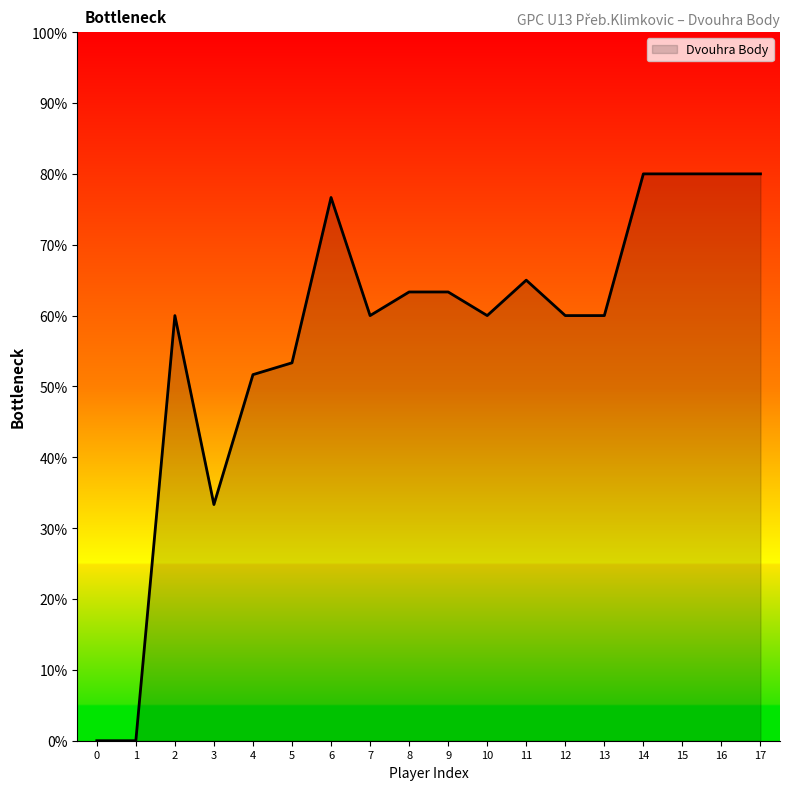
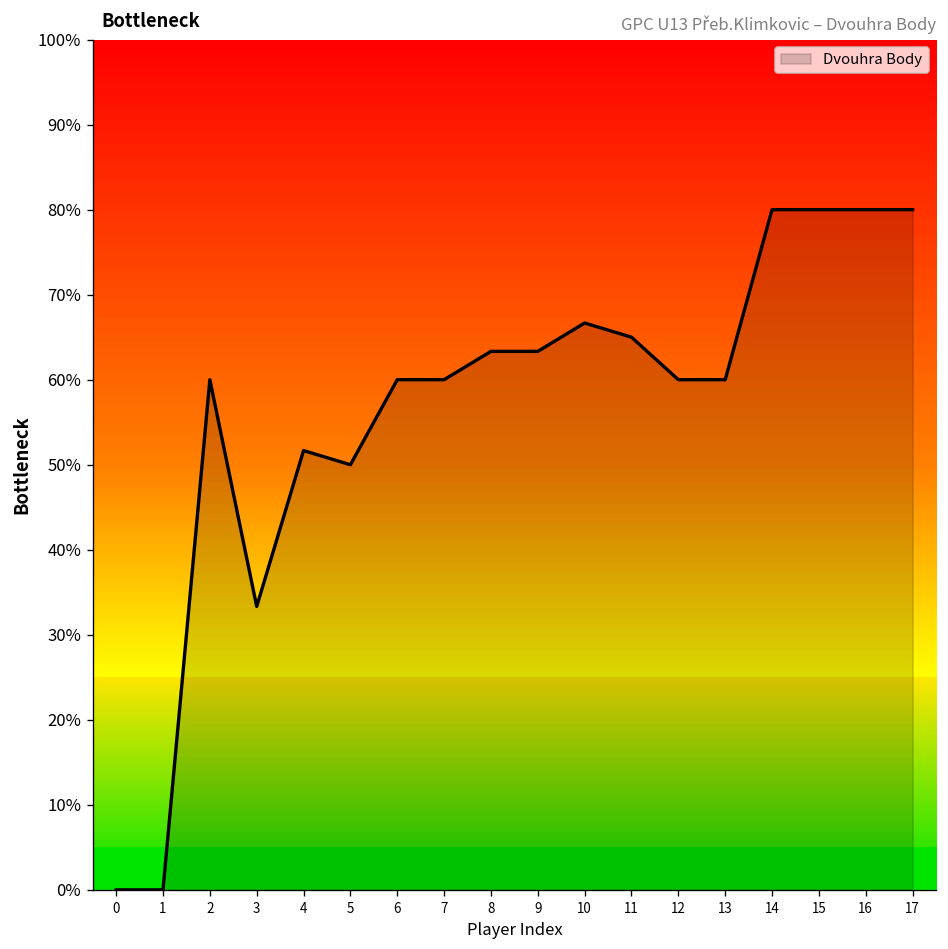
  {
    "0": "0%",
    "1": "0%",
    "2": "60%",
    "3": "33%",
    "4": "52%",
-   "5": "53%",
-   "6": "77%",
+   "5": "50%",
+   "6": "60%",
    "7": "60%",
    "8": "63%",
    "9": "63%",
-   "10": "60%",
+   "10": "67%",
    "11": "65%",
    "12": "60%",
    "13": "60%",
    "14": "80%",
    "15": "80%",
    "16": "80%",
    "17": "80%"
  }
